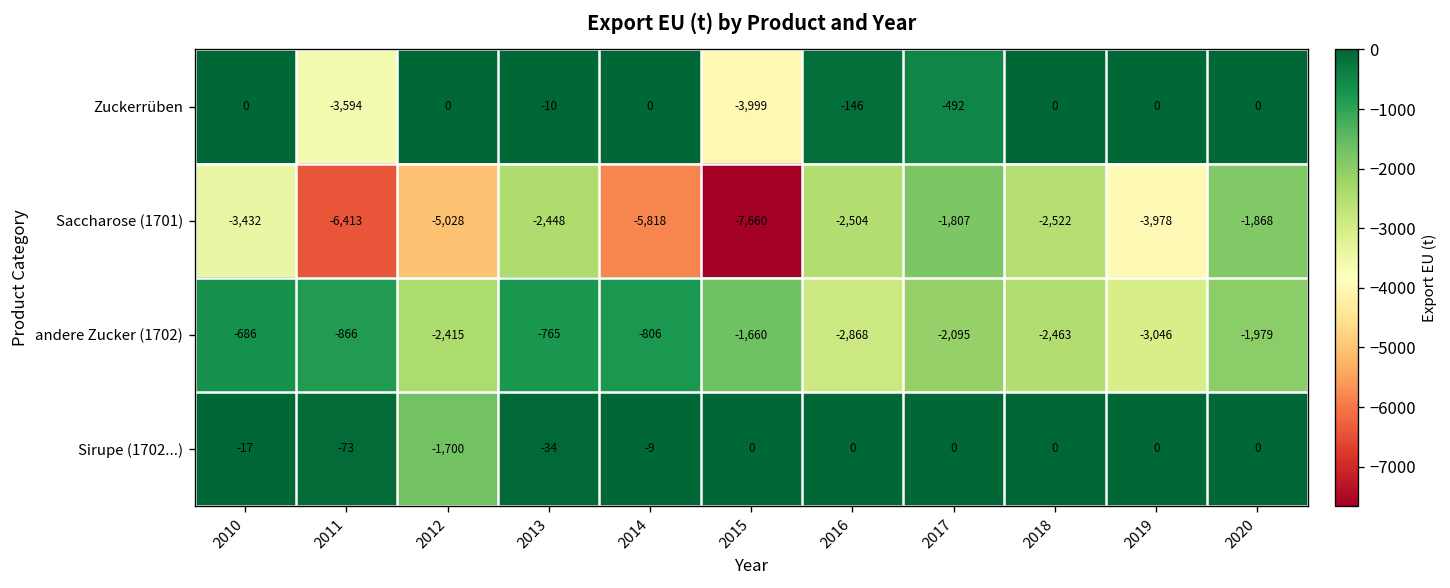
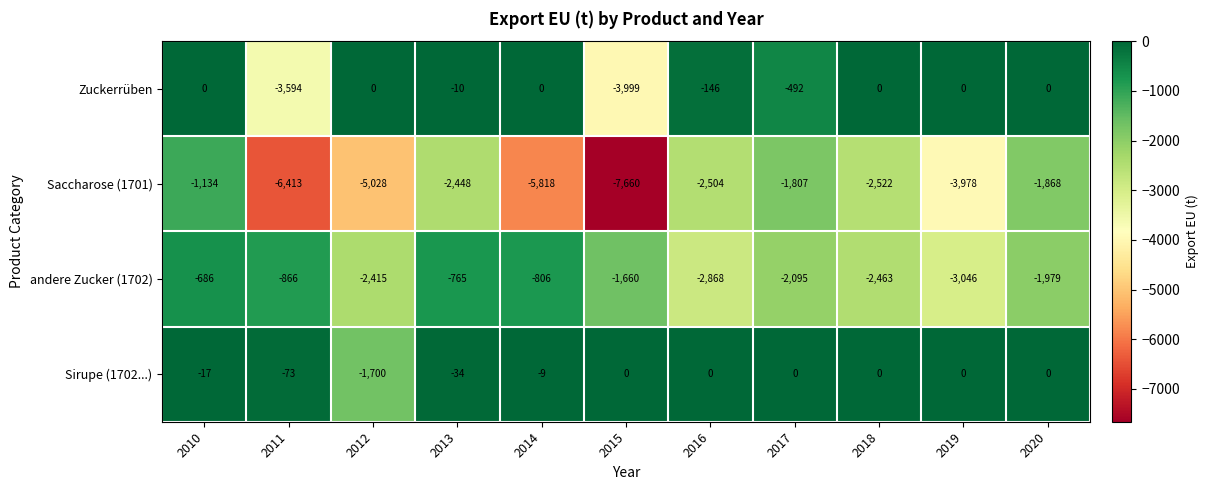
  {
    "Zuckerrüben": {
      "2010": "0",
      "2011": "-3,594",
      "2012": "0",
      "2013": "-10",
      "2014": "0",
      "2015": "-3,999",
      "2016": "-146",
      "2017": "-492",
      "2018": "0",
      "2019": "0",
      "2020": "0"
    },
    "Saccharose (1701)": {
-     "2010": "-3,432",
+     "2010": "-1,134",
      "2011": "-6,413",
      "2012": "-5,028",
      "2013": "-2,448",
      "2014": "-5,818",
      "2015": "-7,660",
      "2016": "-2,504",
      "2017": "-1,807",
      "2018": "-2,522",
      "2019": "-3,978",
      "2020": "-1,868"
    },
    "andere Zucker (1702)": {
      "2010": "-686",
      "2011": "-866",
      "2012": "-2,415",
      "2013": "-765",
      "2014": "-806",
      "2015": "-1,660",
      "2016": "-2,868",
      "2017": "-2,095",
      "2018": "-2,463",
      "2019": "-3,046",
      "2020": "-1,979"
    },
    "Sirupe (1702...)": {
      "2010": "-17",
      "2011": "-73",
      "2012": "-1,700",
      "2013": "-34",
      "2014": "-9",
      "2015": "0",
      "2016": "0",
      "2017": "0",
      "2018": "0",
      "2019": "0",
      "2020": "0"
    }
  }
